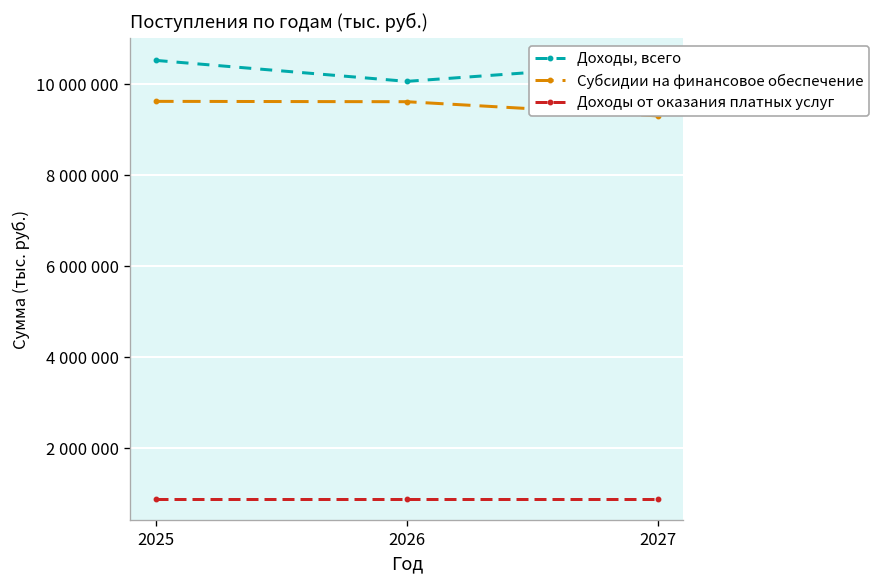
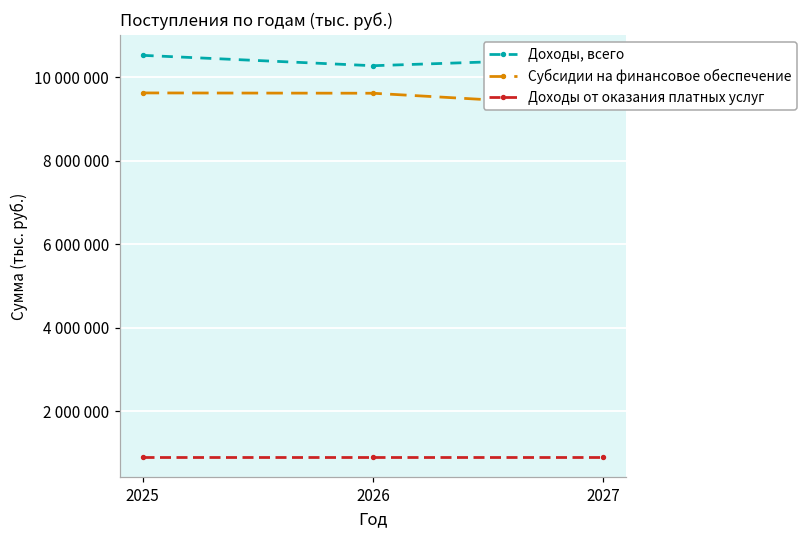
  {
    "Доходы, всего": {
      "2025": 10500000,
-     "2026": 10100000
+     "2026": 10300000
    },
    "Субсидии на финансовое обеспечение": {
      "2025": 9600000,
      "2026": 9600000
    },
    "Доходы от оказания платных услуг": {
      "2025": 900000,
      "2026": 900000,
      "2027": 900000
    }
  }
